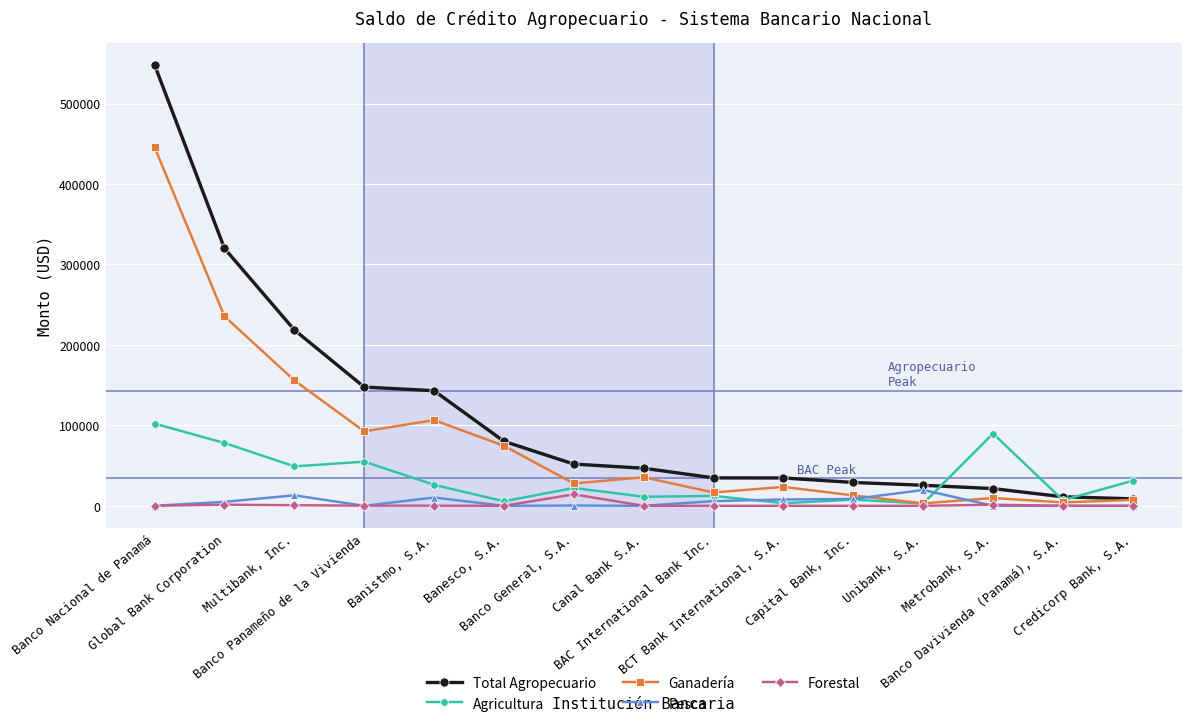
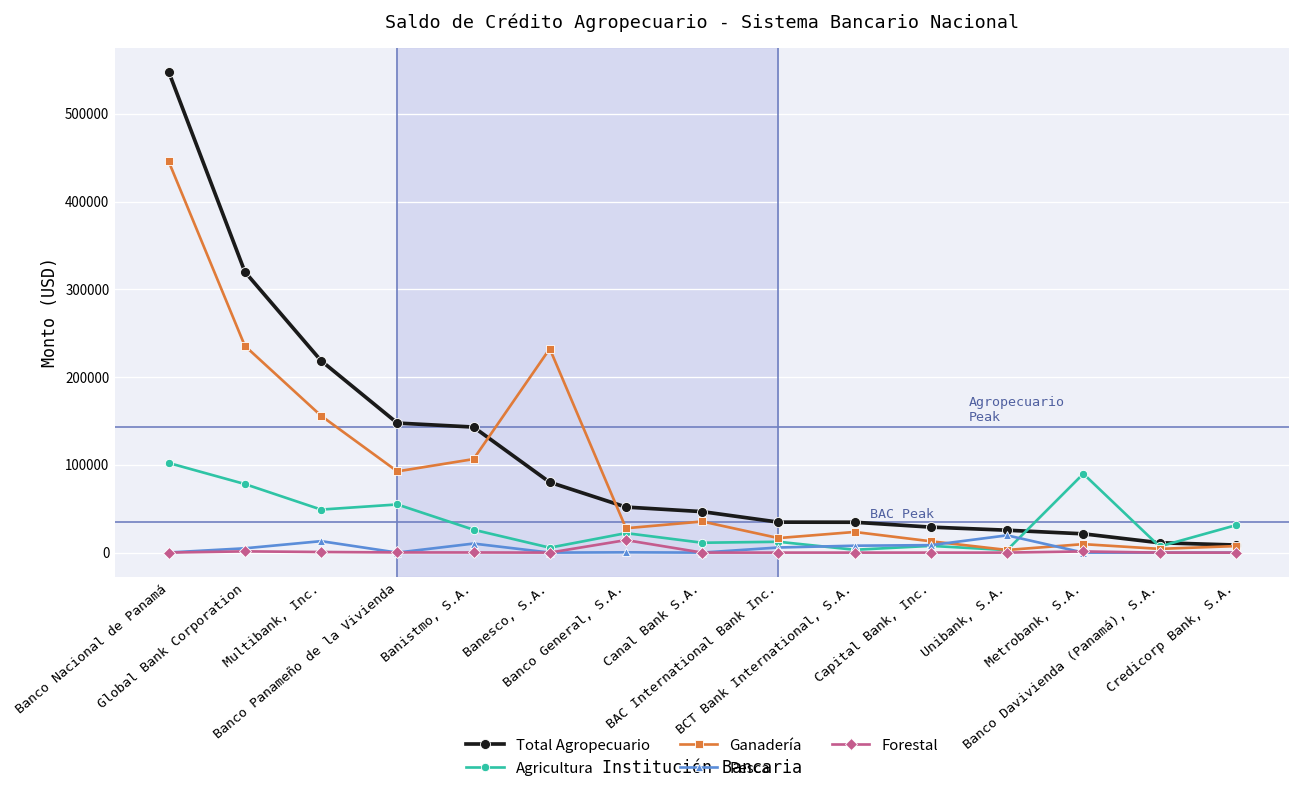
  {
    "Total Agropecuario": {
      "Banco Nacional de Panamá": 550000,
      "Global Bank Corporation": 320000,
      "Multibank, Inc.": 220000,
      "Banco Panameño de la Vivienda": 150000,
      "Banistmo, S.A.": 140000,
      "Banesco, S.A.": 80000,
      "Banco General, S.A.": 50000,
      "Canal Bank S.A.": 50000,
      "BAC International Bank Inc.": 30000,
      "BCT Bank International, S.A.": 30000,
      "Capital Bank, Inc.": 30000,
      "Unibank, S.A.": 30000,
      "Metrobank, S.A.": 20000,
      "Banco Davivienda (Panamá), S.A.": 10000
    },
    "Agricultura": {
      "Banco Nacional de Panamá": 100000,
      "Global Bank Corporation": 80000,
      "Multibank, Inc.": 50000,
      "Banco Panameño de la Vivienda": 50000,
      "Banistmo, S.A.": 30000,
      "Banesco, S.A.": 10000,
      "Banco General, S.A.": 20000,
      "Canal Bank S.A.": 10000,
      "BAC International Bank Inc.": 10000,
      "Metrobank, S.A.": 90000,
      "Credicorp Bank, S.A.": 30000
    },
    "Ganadería": {
      "Banco Nacional de Panamá": 450000,
      "Global Bank Corporation": 240000,
      "Multibank, Inc.": 160000,
      "Banco Panameño de la Vivienda": 90000,
      "Banistmo, S.A.": 110000,
-     "Banesco, S.A.": 70000,
+     "Banesco, S.A.": 230000,
      "Banco General, S.A.": 30000,
      "Canal Bank S.A.": 40000,
      "BAC International Bank Inc.": 20000,
      "BCT Bank International, S.A.": 20000,
      "Capital Bank, Inc.": 10000,
      "Metrobank, S.A.": 10000
    },
    "Pesca": {
      "Multibank, Inc.": 10000,
      "Banistmo, S.A.": 10000,
      "Banco General, S.A.": 0,
      "BAC International Bank Inc.": 10000,
      "BCT Bank International, S.A.": 10000,
      "Unibank, S.A.": 20000
    },
    "Forestal": {
      "Multibank, Inc.": 0,
      "Banistmo, S.A.": 0,
      "Banco General, S.A.": 10000,
      "BAC International Bank Inc.": 0,
      "Capital Bank, Inc.": 0
    }
  }
